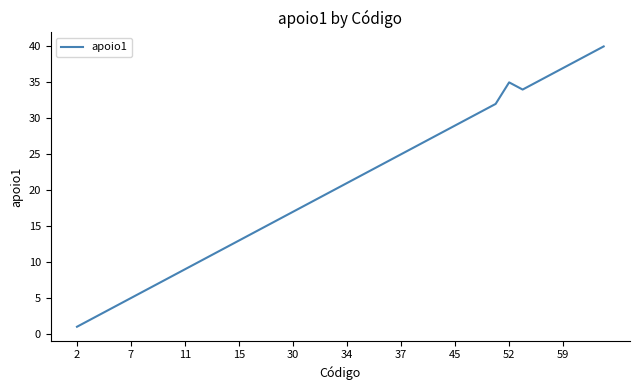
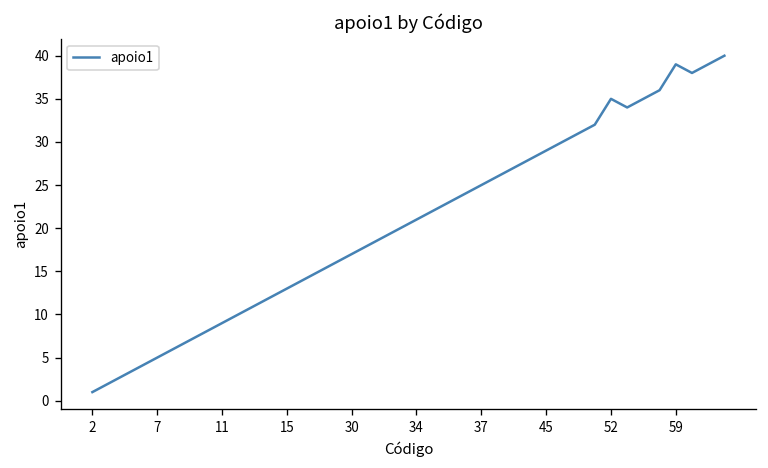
  {
    "45": 29,
    "52": 35,
-   "59": 37
+   "59": 39
  }
